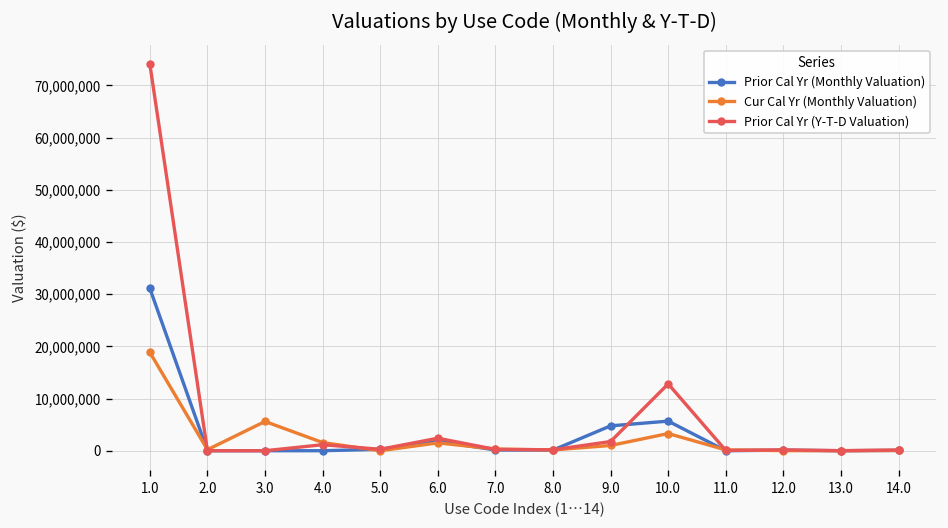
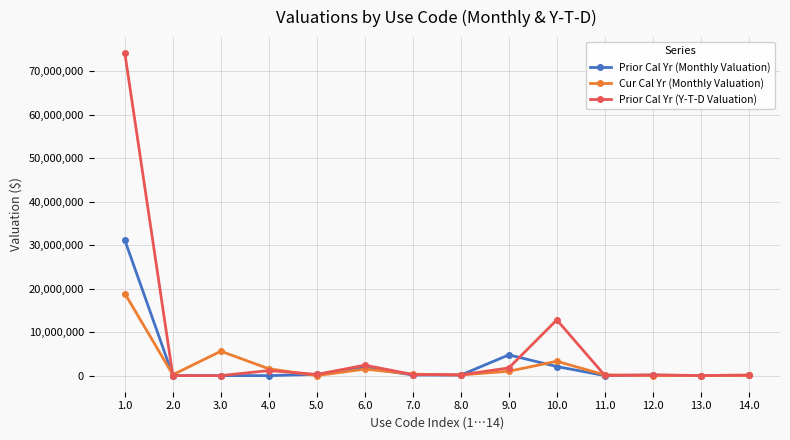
  {
    "Prior Cal Yr (Monthly Valuation)": {
      "1.0": "31,000,000",
      "4.0": "0",
      "9.0": "5,000,000",
-     "10.0": "6,000,000"
+     "10.0": "2,000,000"
    }
  }
